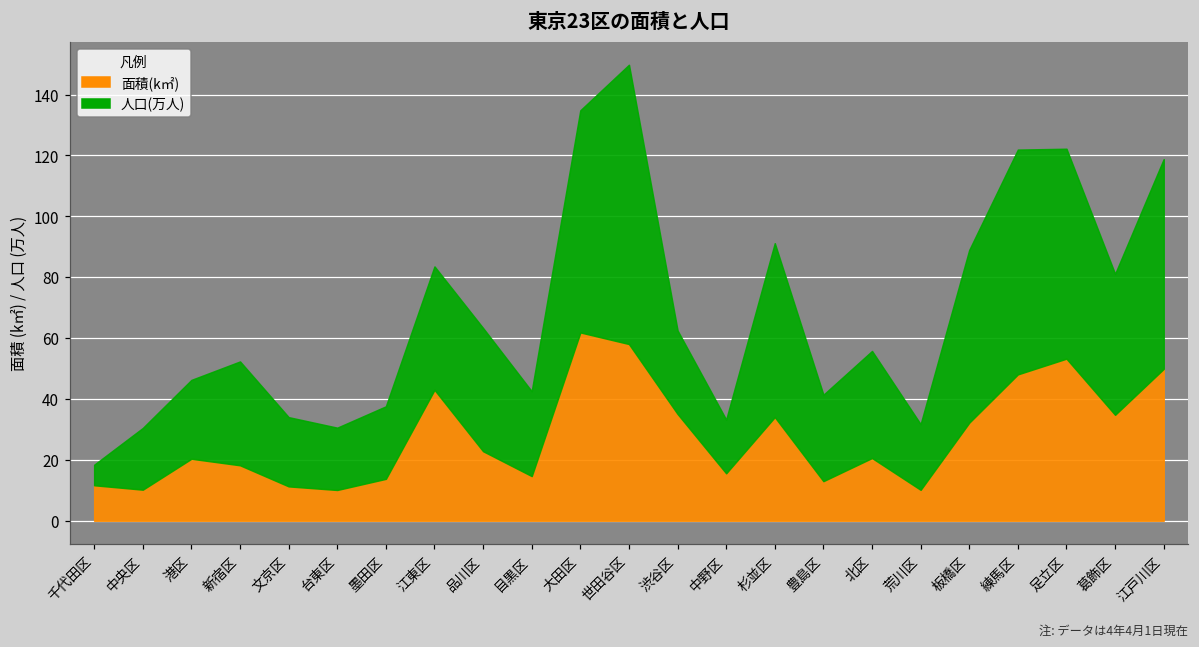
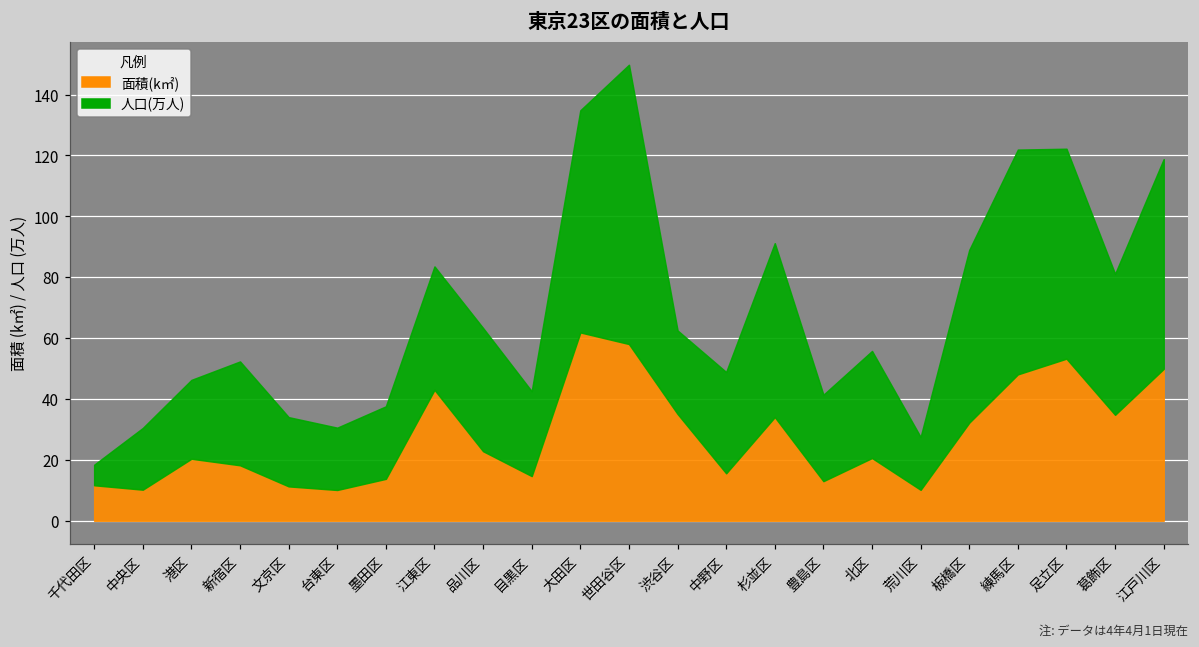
  {
    "面積(k㎡)": {
      "千代田区": 12,
      "中央区": 10,
      "港区": 20,
      "新宿区": 18,
      "文京区": 11,
      "台東区": 10,
      "墨田区": 14,
      "江東区": 43,
      "品川区": 23,
      "目黒区": 15,
      "大田区": 62,
      "世田谷区": 58,
      "渋谷区": 35,
      "中野区": 16,
      "杉並区": 34,
      "豊島区": 13,
      "北区": 21,
      "荒川区": 10,
      "板橋区": 32,
      "練馬区": 48,
      "足立区": 53,
      "葛飾区": 35,
      "江戸川区": 50
    },
    "人口(万人)": {
      "千代田区": 7,
      "中央区": 20,
      "港区": 26,
      "新宿区": 34,
      "文京区": 23,
      "台東区": 20,
      "墨田区": 24,
      "江東区": 41,
      "品川区": 40,
      "目黒区": 28,
      "大田区": 73,
      "世田谷区": 92,
      "渋谷区": 27,
-     "中野区": 18,
+     "中野区": 33,
      "杉並区": 57,
      "豊島区": 28,
      "北区": 35,
-     "荒川区": 22,
+     "荒川区": 17,
      "板橋区": 57,
      "練馬区": 74,
      "足立区": 69,
      "葛飾区": 46,
      "江戸川区": 69
    }
  }
